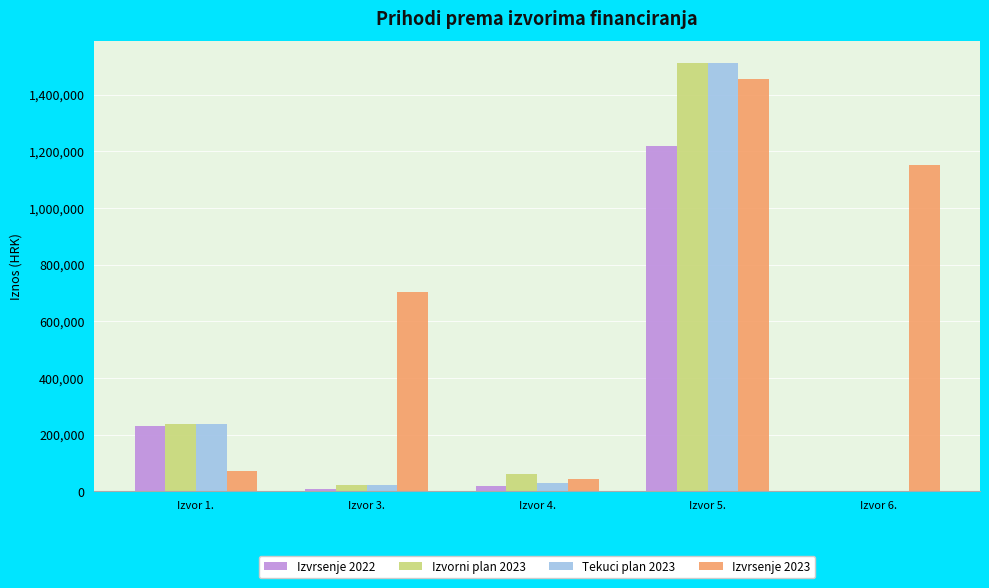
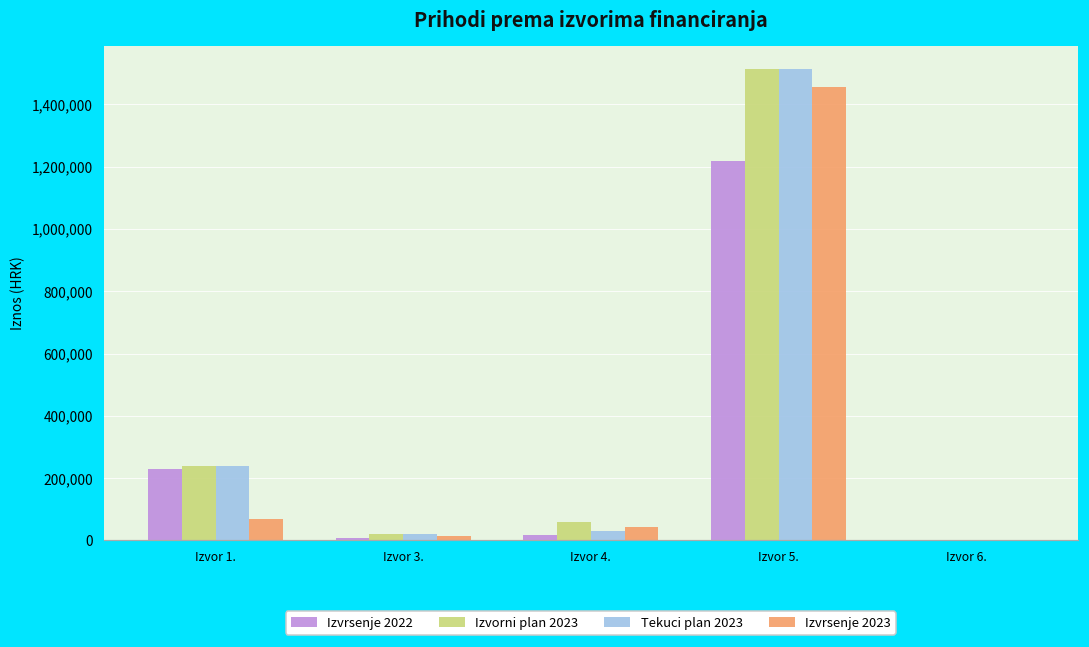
  {
    "Izvrsenje 2022": {
      "Izvor 1.": "230,000",
      "Izvor 4.": "20,000",
      "Izvor 5.": "1,220,000"
    },
    "Izvorni plan 2023": {
      "Izvor 1.": "240,000",
      "Izvor 3.": "20,000",
      "Izvor 4.": "60,000",
      "Izvor 5.": "1,510,000"
    },
    "Tekuci plan 2023": {
      "Izvor 1.": "240,000",
      "Izvor 3.": "20,000",
      "Izvor 4.": "30,000",
      "Izvor 5.": "1,510,000"
    },
    "Izvrsenje 2023": {
      "Izvor 1.": "70,000",
-     "Izvor 3.": "700,000",
+     "Izvor 3.": "10,000",
      "Izvor 4.": "40,000",
      "Izvor 5.": "1,450,000",
-     "Izvor 6.": "1,150,000"
+     "Izvor 6.": "0"
    }
  }
